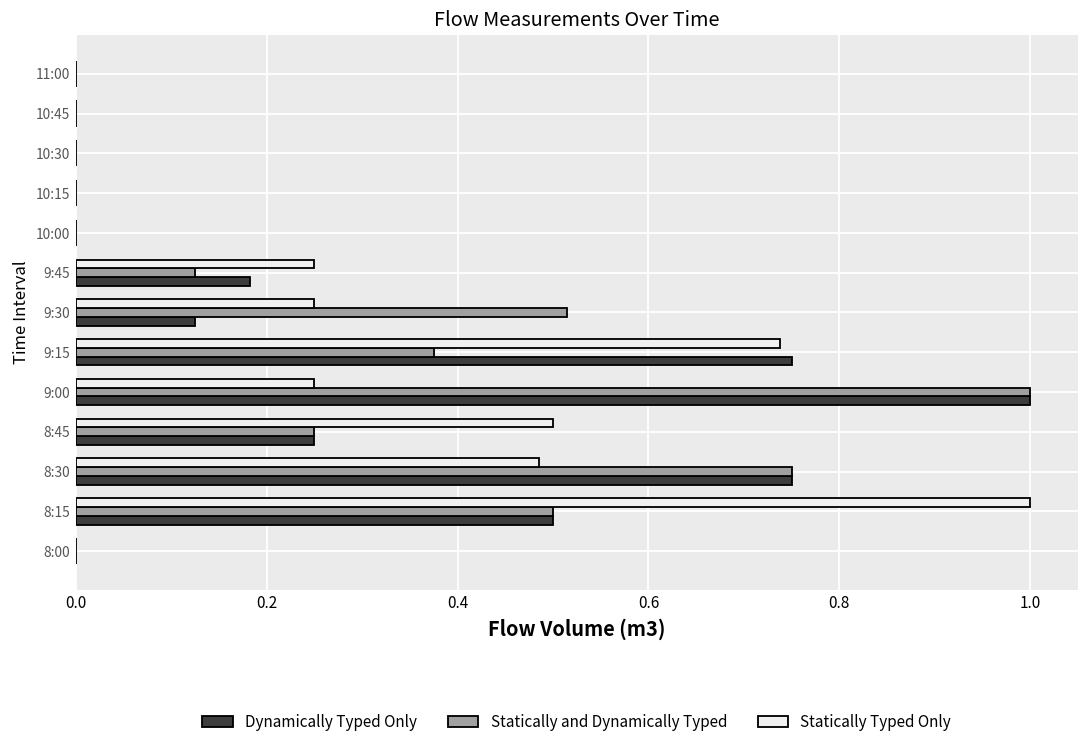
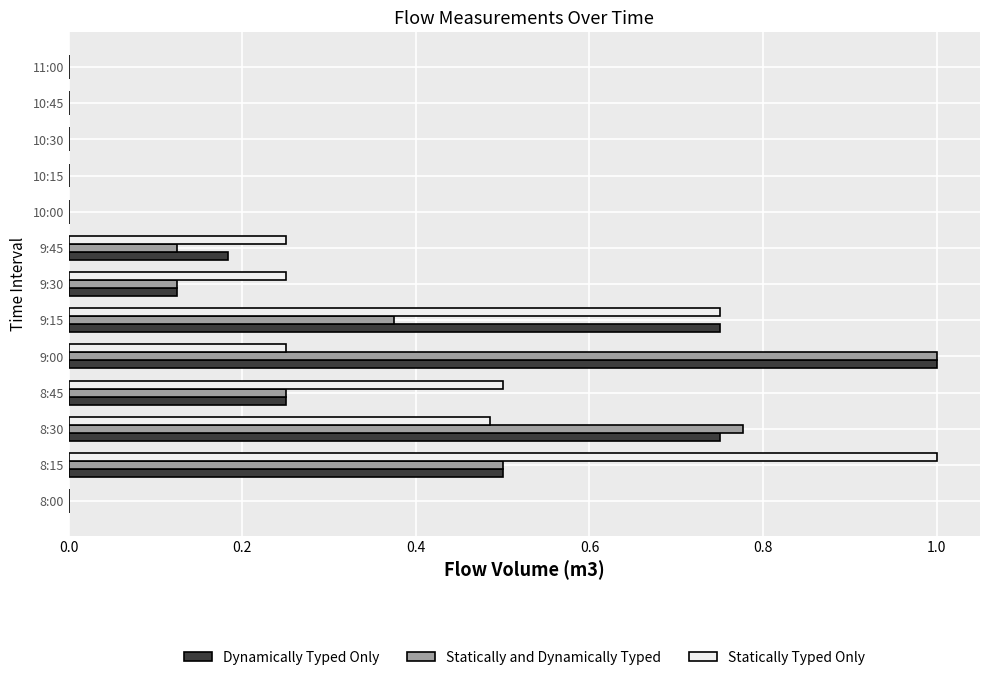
  {
    "Dynamically Typed Only": {
      "11:00": 0.00,
      "10:45": 0.00,
      "10:30": 0.00,
      "10:15": 0.00,
      "10:00": 0.00,
      "9:45": 0.18,
      "9:30": 0.12,
      "9:15": 0.75,
      "9:00": 1.00,
      "8:45": 0.25,
      "8:30": 0.75,
      "8:15": 0.50,
      "8:00": 0.00
    },
    "Statically and Dynamically Typed": {
      "11:00": 0.00,
      "10:45": 0.00,
      "10:30": 0.00,
      "10:15": 0.00,
      "10:00": 0.00,
      "9:45": 0.13,
-     "9:30": 0.51,
+     "9:30": 0.13,
      "9:15": 0.38,
      "9:00": 1.00,
      "8:45": 0.25,
-     "8:30": 0.75,
+     "8:30": 0.78,
      "8:15": 0.50,
      "8:00": 0.00
    },
    "Statically Typed Only": {
      "11:00": 0.00,
      "10:45": 0.00,
      "10:30": 0.00,
      "10:15": 0.00,
      "10:00": 0.00,
      "9:45": 0.25,
      "9:30": 0.25,
-     "9:15": 0.74,
+     "9:15": 0.75,
      "9:00": 0.25,
      "8:45": 0.50,
      "8:30": 0.49,
      "8:15": 1.00,
      "8:00": 0.00
    }
  }
